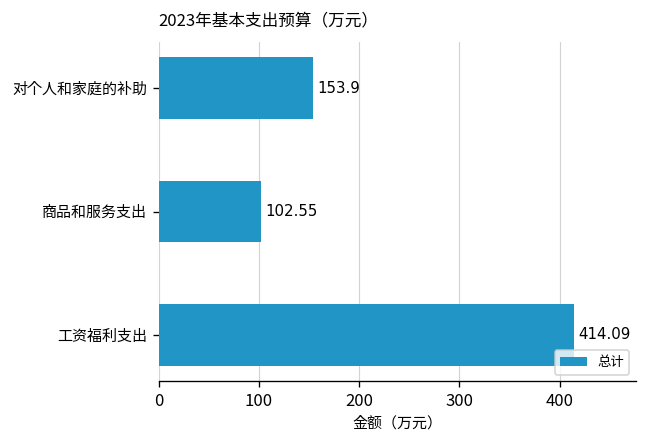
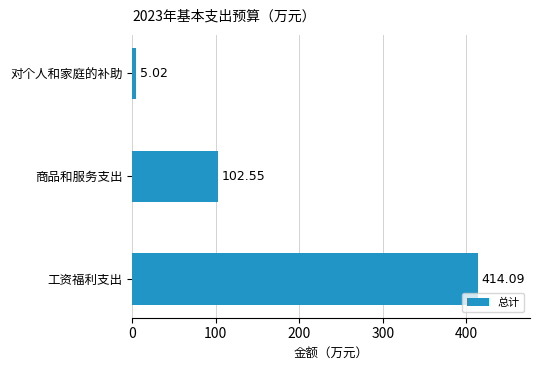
  {
-   "对个人和家庭的补助": 153.9,
+   "对个人和家庭的补助": 5.02,
    "商品和服务支出": 102.55,
    "工资福利支出": 414.09
  }
